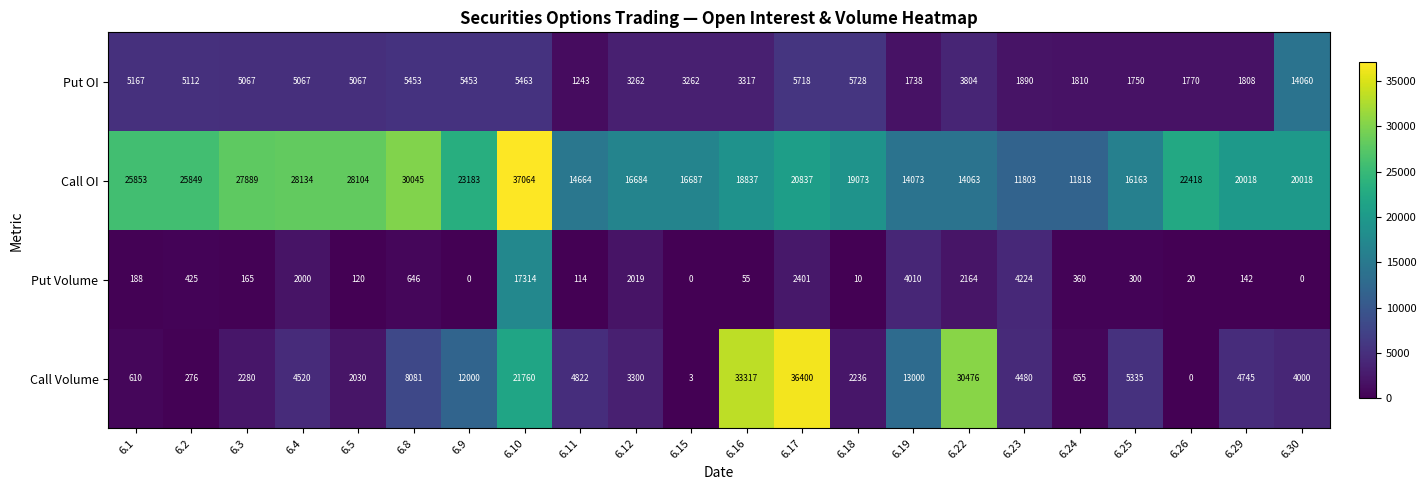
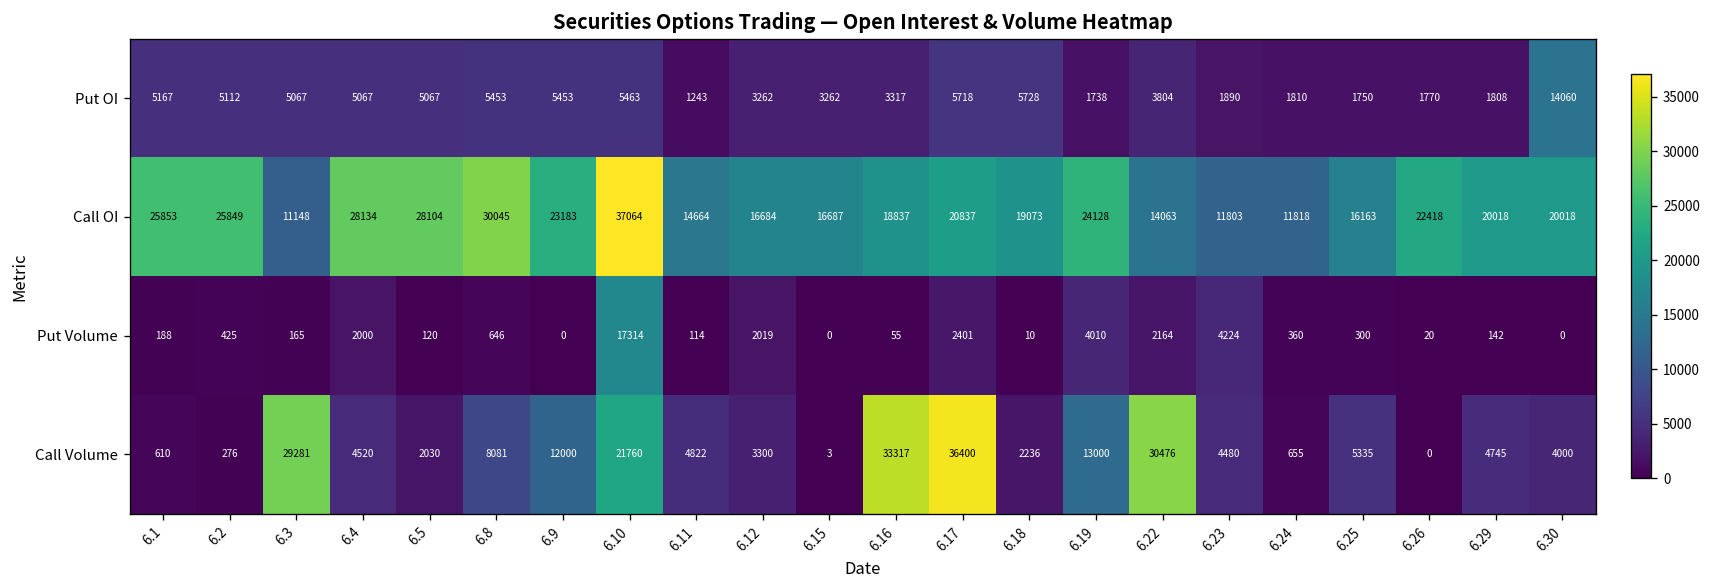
  {
    "Put OI": {
      "6.1": 5167,
      "6.2": 5112,
      "6.3": 5067,
      "6.4": 5067,
      "6.5": 5067,
      "6.8": 5453,
      "6.9": 5453,
      "6.10": 5463,
      "6.11": 1243,
      "6.12": 3262,
      "6.15": 3262,
      "6.16": 3317,
      "6.17": 5718,
      "6.18": 5728,
      "6.19": 1738,
      "6.22": 3804,
      "6.23": 1890,
      "6.24": 1810,
      "6.25": 1750,
      "6.26": 1770,
      "6.29": 1808,
      "6.30": 14060
    },
    "Call OI": {
      "6.1": 25853,
      "6.2": 25849,
-     "6.3": 27889,
+     "6.3": 11148,
      "6.4": 28134,
      "6.5": 28104,
      "6.8": 30045,
      "6.9": 23183,
      "6.10": 37064,
      "6.11": 14664,
      "6.12": 16684,
      "6.15": 16687,
      "6.16": 18837,
      "6.17": 20837,
      "6.18": 19073,
-     "6.19": 14073,
+     "6.19": 24128,
      "6.22": 14063,
      "6.23": 11803,
      "6.24": 11818,
      "6.25": 16163,
      "6.26": 22418,
      "6.29": 20018,
      "6.30": 20018
    },
    "Put Volume": {
      "6.1": 188,
      "6.2": 425,
      "6.3": 165,
      "6.4": 2000,
      "6.5": 120,
      "6.8": 646,
      "6.9": 0,
      "6.10": 17314,
      "6.11": 114,
      "6.12": 2019,
      "6.15": 0,
      "6.16": 55,
      "6.17": 2401,
      "6.18": 10,
      "6.19": 4010,
      "6.22": 2164,
      "6.23": 4224,
      "6.24": 360,
      "6.25": 300,
      "6.26": 20,
      "6.29": 142,
      "6.30": 0
    },
    "Call Volume": {
      "6.1": 610,
      "6.2": 276,
-     "6.3": 2280,
+     "6.3": 29281,
      "6.4": 4520,
      "6.5": 2030,
      "6.8": 8081,
      "6.9": 12000,
      "6.10": 21760,
      "6.11": 4822,
      "6.12": 3300,
      "6.15": 3,
      "6.16": 33317,
      "6.17": 36400,
      "6.18": 2236,
      "6.19": 13000,
      "6.22": 30476,
      "6.23": 4480,
      "6.24": 655,
      "6.25": 5335,
      "6.26": 0,
      "6.29": 4745,
      "6.30": 4000
    }
  }
